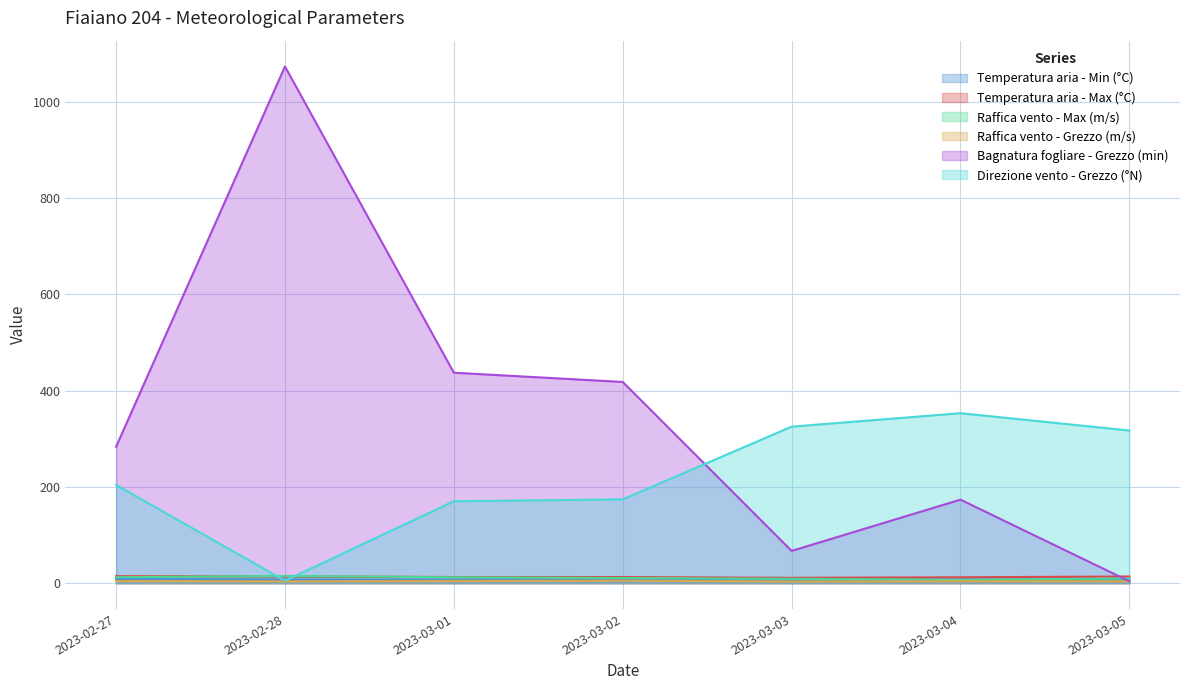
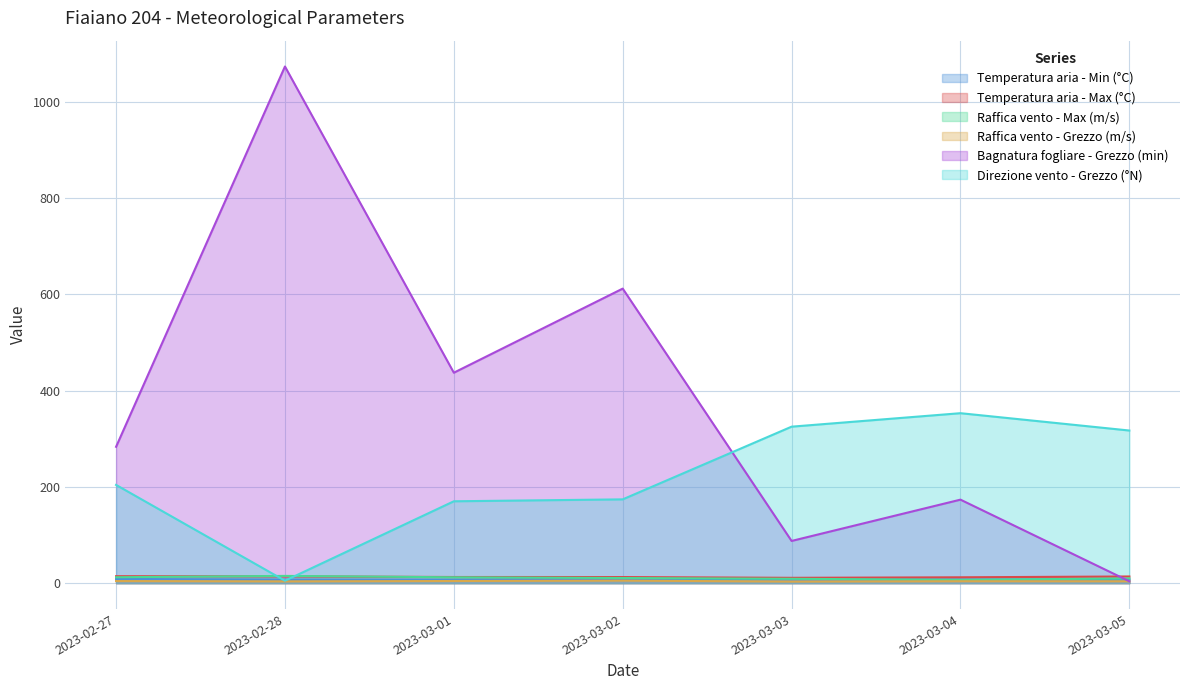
  {
    "Bagnatura fogliare - Grezzo (min)": {
      "2023-02-27": 280,
      "2023-02-28": 1070,
      "2023-03-01": 440,
-     "2023-03-02": 420,
-     "2023-03-03": 70,
+     "2023-03-02": 610,
+     "2023-03-03": 90,
      "2023-03-04": 170
    }
  }
